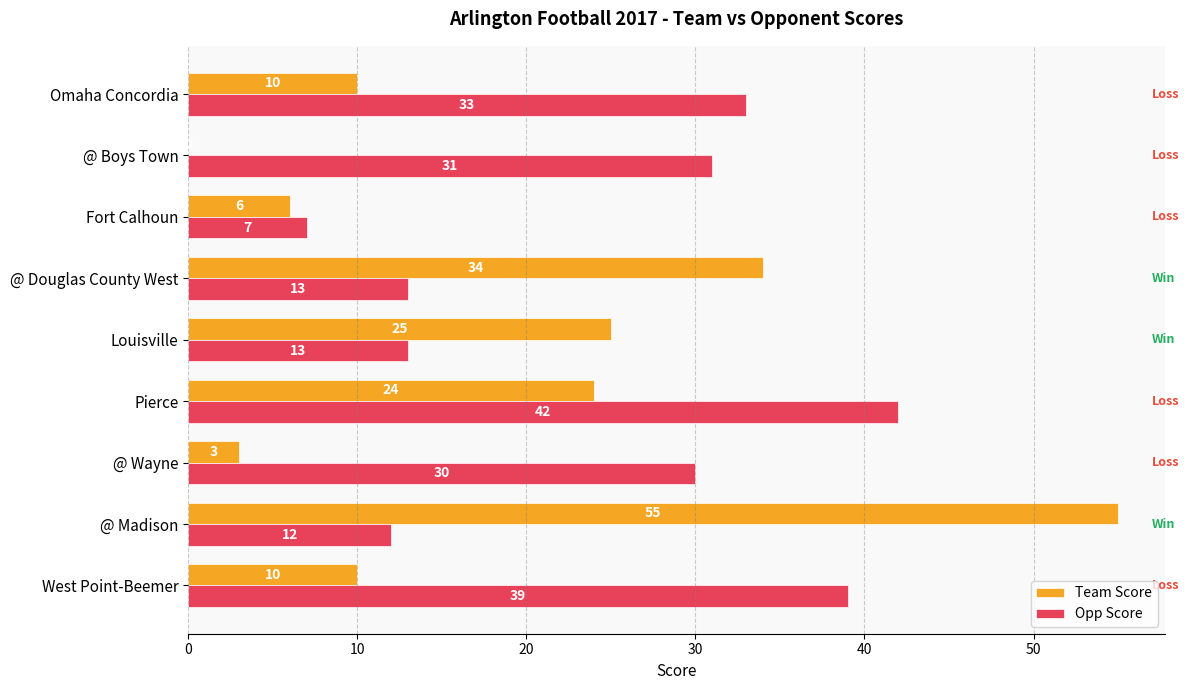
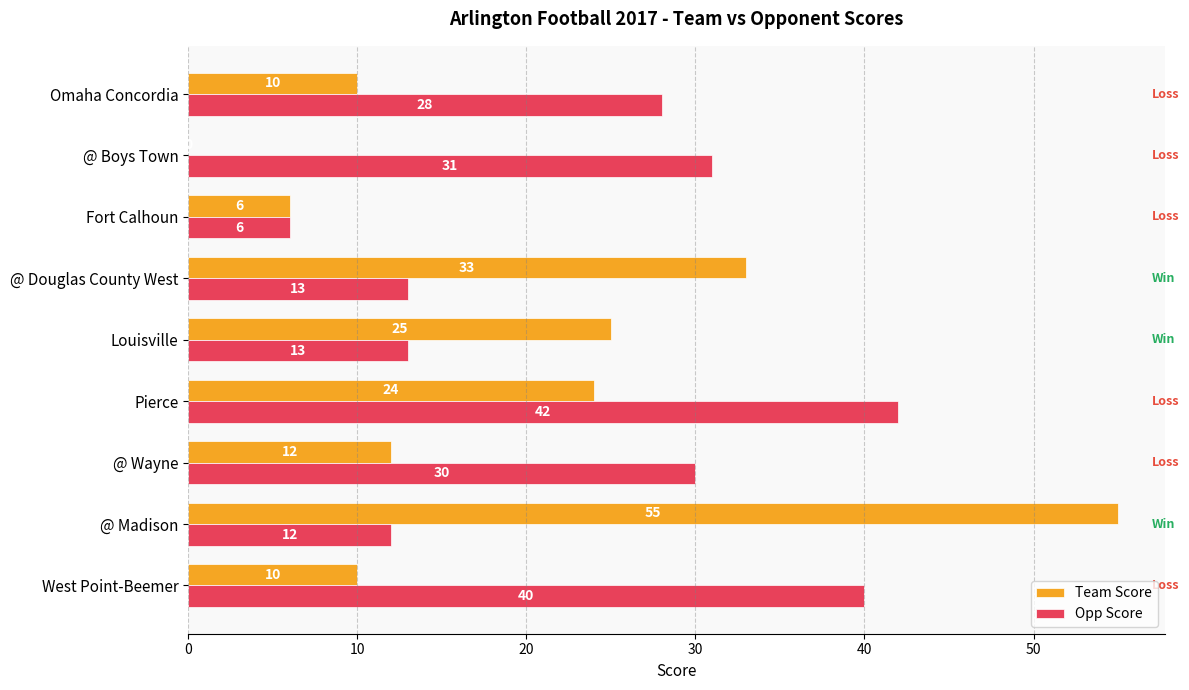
  {
    "Team Score": {
      "Omaha Concordia": 10,
      "Fort Calhoun": 6,
-     "@ Douglas County West": 34,
+     "@ Douglas County West": 33,
      "Louisville": 25,
      "Pierce": 24,
-     "@ Wayne": 3,
+     "@ Wayne": 12,
      "@ Madison": 55,
      "West Point-Beemer": 10
    },
    "Opp Score": {
-     "Omaha Concordia": 33,
+     "Omaha Concordia": 28,
      "@ Boys Town": 31,
-     "Fort Calhoun": 7,
+     "Fort Calhoun": 6,
      "@ Douglas County West": 13,
      "Louisville": 13,
      "Pierce": 42,
      "@ Wayne": 30,
      "@ Madison": 12,
-     "West Point-Beemer": 39
+     "West Point-Beemer": 40
    }
  }
